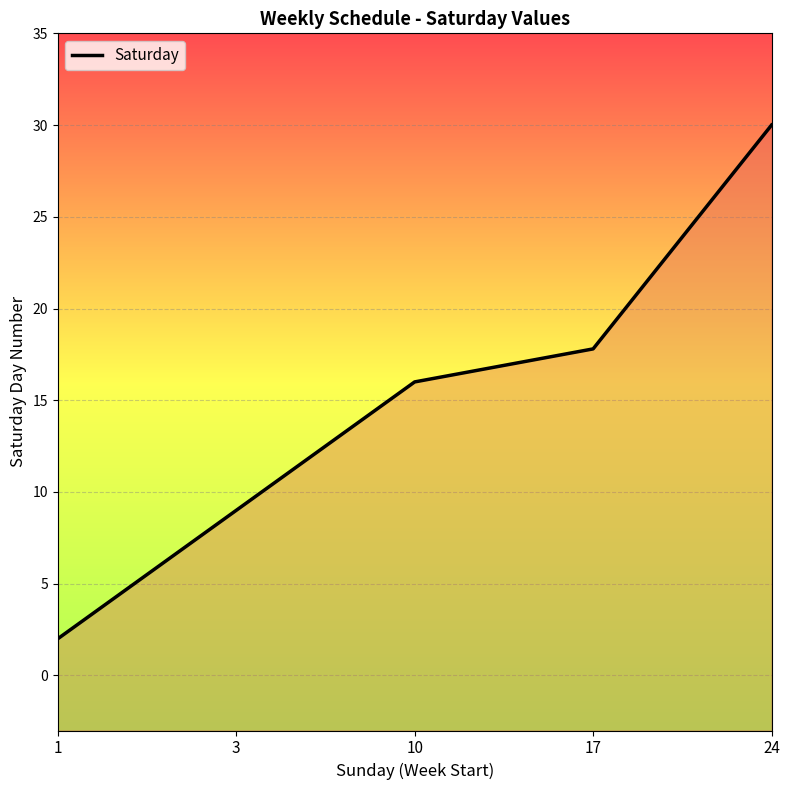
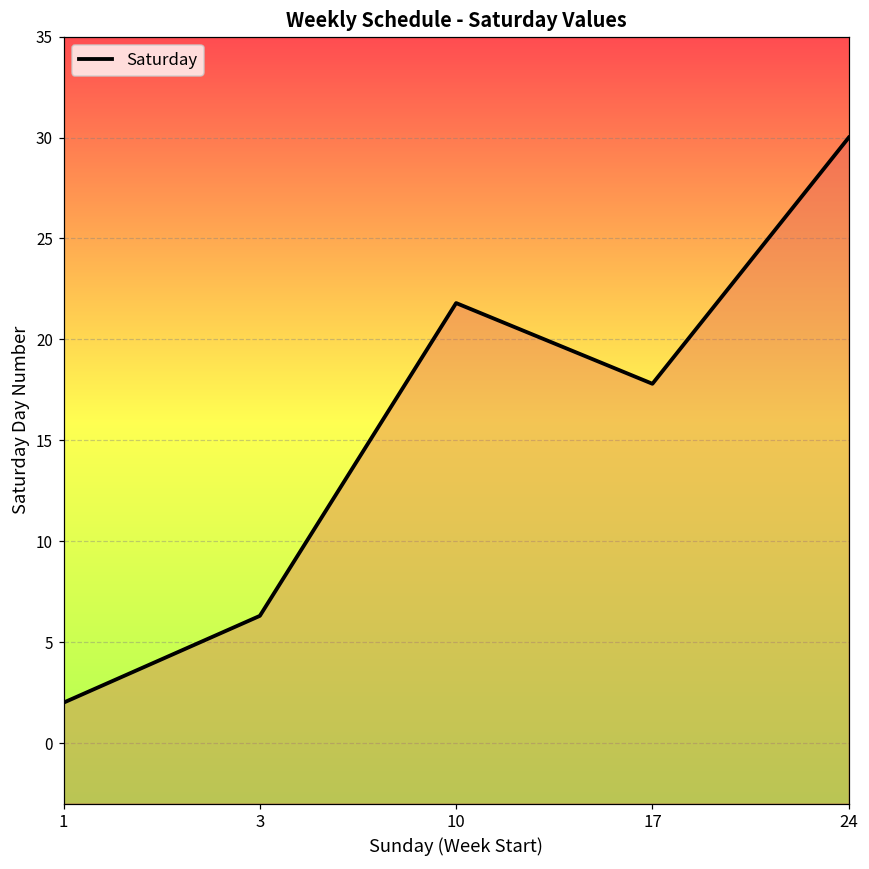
  {
    "1": 2.0,
-   "3": 9.0,
-   "10": 16.0,
+   "3": 6.3,
+   "10": 21.8,
    "17": 17.8,
    "24": 30.0
  }
